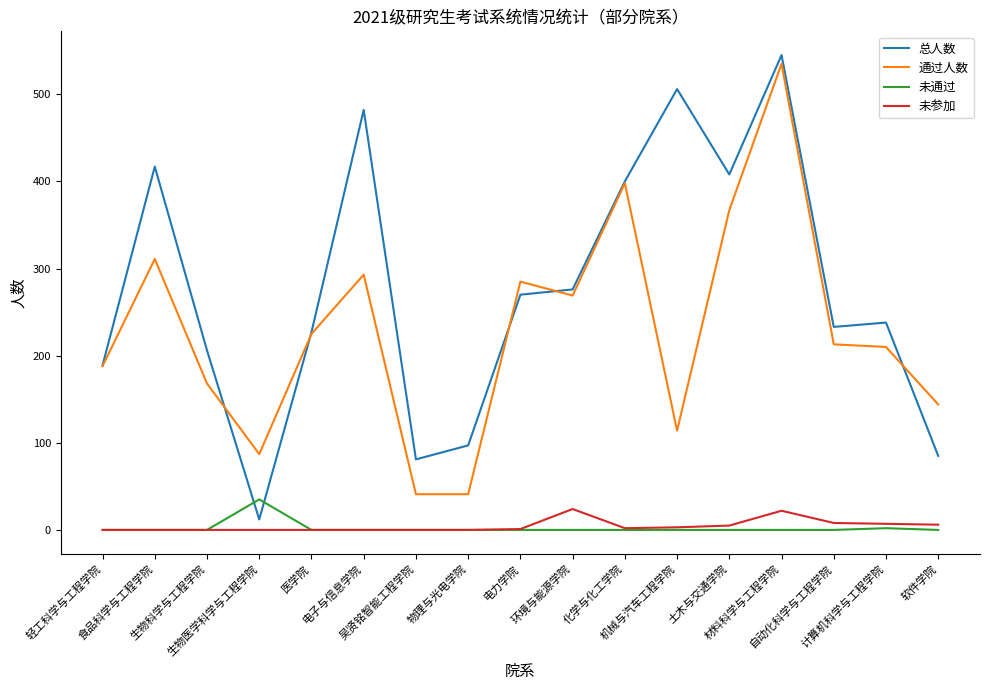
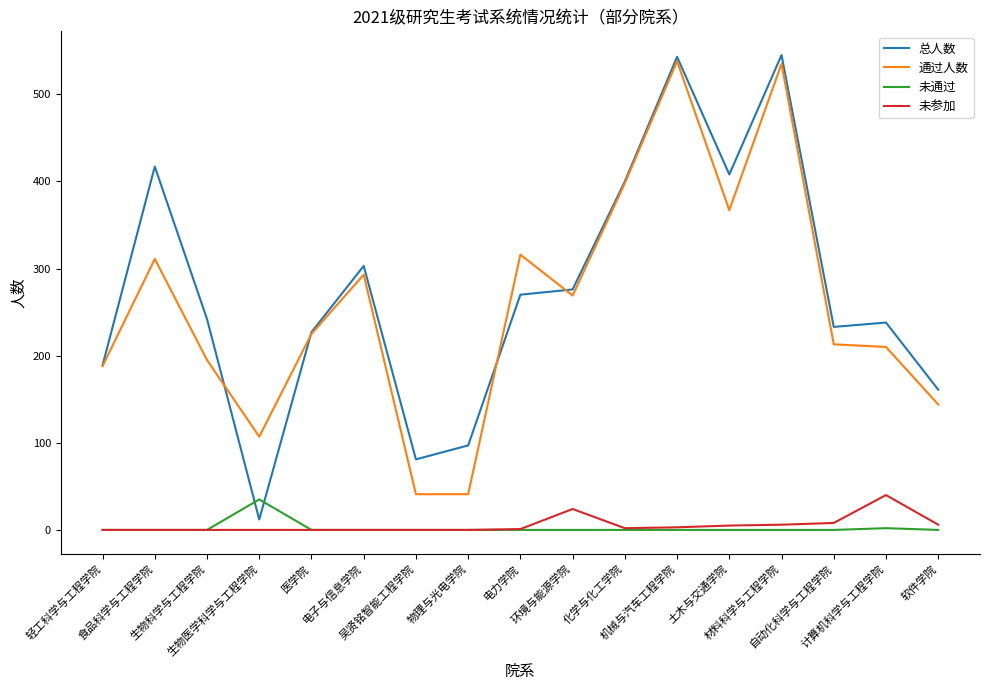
  {
    "总人数": {
      "食品科学与工程学院": 420,
-     "生物科学与工程学院": 210,
+     "生物科学与工程学院": 240,
      "生物医学科学与工程学院": 10,
-     "电子与信息学院": 480,
+     "电子与信息学院": 300,
      "吴贤铭智能工程学院": 80,
      "物理与光电学院": 100,
      "电力学院": 270,
      "环境与能源学院": 280,
-     "机械与汽车工程学院": 510,
+     "机械与汽车工程学院": 540,
      "土木与交通学院": 410,
      "材料科学与工程学院": 550,
      "自动化科学与工程学院": 230,
      "计算机科学与工程学院": 240,
-     "软件学院": 90
+     "软件学院": 160
    },
    "通过人数": {
      "食品科学与工程学院": 310,
-     "生物科学与工程学院": 170,
-     "生物医学科学与工程学院": 90,
+     "生物科学与工程学院": 200,
+     "生物医学科学与工程学院": 110,
      "电子与信息学院": 290,
      "吴贤铭智能工程学院": 40,
      "物理与光电学院": 40,
-     "电力学院": 290,
+     "电力学院": 320,
      "环境与能源学院": 270,
-     "机械与汽车工程学院": 110,
+     "机械与汽车工程学院": 540,
      "土木与交通学院": 370,
      "材料科学与工程学院": 540,
      "自动化科学与工程学院": 210,
      "计算机科学与工程学院": 210,
      "软件学院": 140
    },
    "未通过": {
      "生物医学科学与工程学院": 40,
      "环境与能源学院": 0,
      "机械与汽车工程学院": 0,
      "土木与交通学院": 0,
      "材料科学与工程学院": 0,
      "自动化科学与工程学院": 0,
      "计算机科学与工程学院": 0,
      "软件学院": 0
    },
    "未参加": {
      "生物医学科学与工程学院": 0,
      "环境与能源学院": 20,
      "机械与汽车工程学院": 0,
      "土木与交通学院": 10,
-     "材料科学与工程学院": 20,
+     "材料科学与工程学院": 10,
      "自动化科学与工程学院": 10,
-     "计算机科学与工程学院": 10,
+     "计算机科学与工程学院": 40,
      "软件学院": 10
    }
  }
